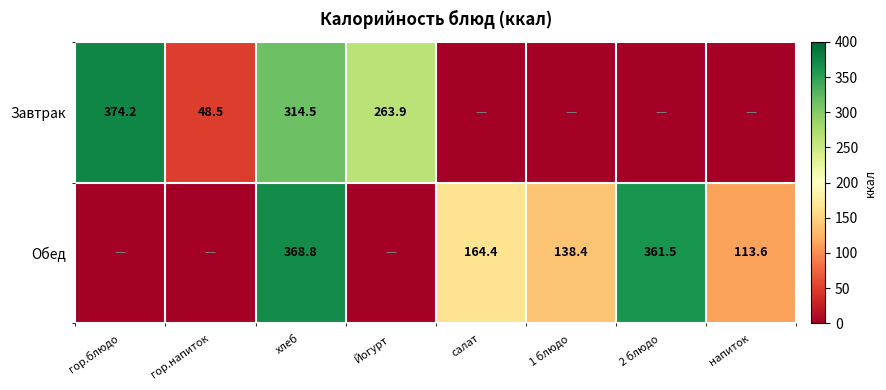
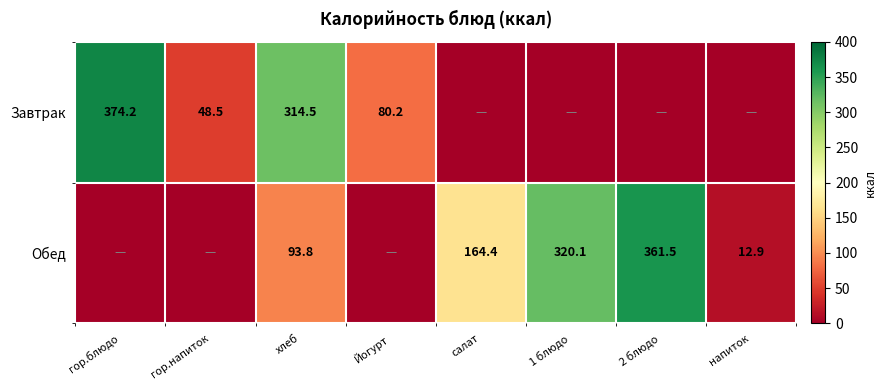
  {
    "Завтрак": {
      "гор.блюдо": 374.2,
      "гор.напиток": 48.5,
      "хлеб": 314.5,
-     "Йогурт": 263.9
+     "Йогурт": 80.2
    },
    "Обед": {
-     "хлеб": 368.8,
+     "хлеб": 93.8,
      "салат": 164.4,
-     "1 блюдо": 138.4,
+     "1 блюдо": 320.1,
      "2 блюдо": 361.5,
-     "напиток": 113.6
+     "напиток": 12.9
    }
  }
